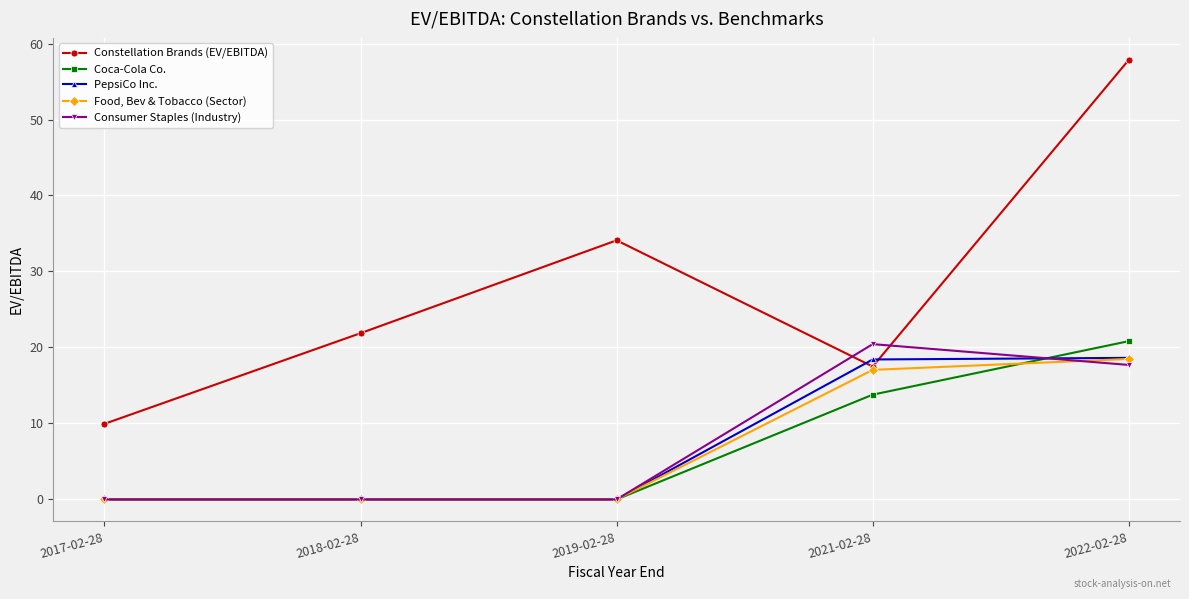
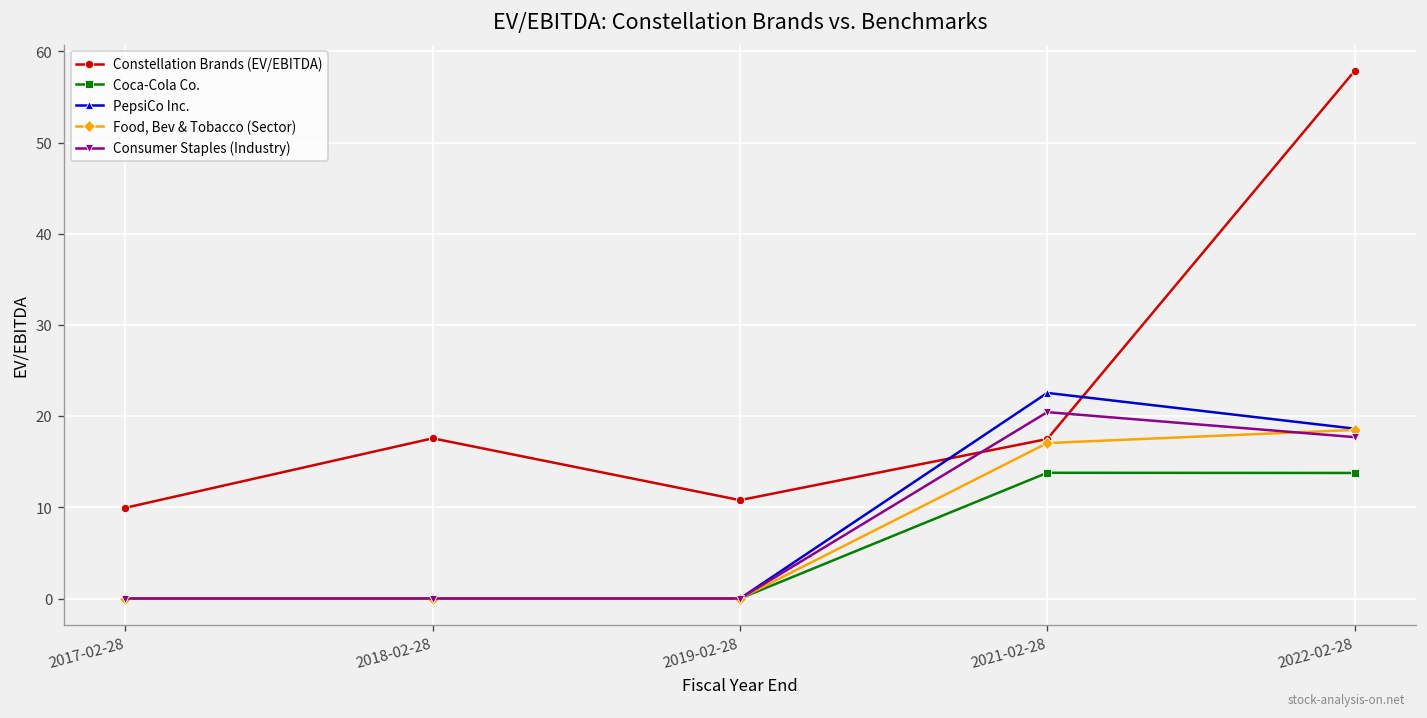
  {
    "Constellation Brands (EV/EBITDA)": {
      "2017-02-28": 10,
-     "2018-02-28": 22,
-     "2019-02-28": 34,
+     "2018-02-28": 18,
+     "2019-02-28": 11,
      "2021-02-28": 17,
      "2022-02-28": 58
    },
    "Coca-Cola Co.": {
      "2021-02-28": 14,
-     "2022-02-28": 21
+     "2022-02-28": 14
    },
    "PepsiCo Inc.": {
-     "2021-02-28": 18
+     "2021-02-28": 23
    },
    "Food, Bev & Tobacco (Sector)": {
      "2021-02-28": 17
    },
    "Consumer Staples (Industry)": {
      "2021-02-28": 20,
      "2022-02-28": 18
    }
  }
